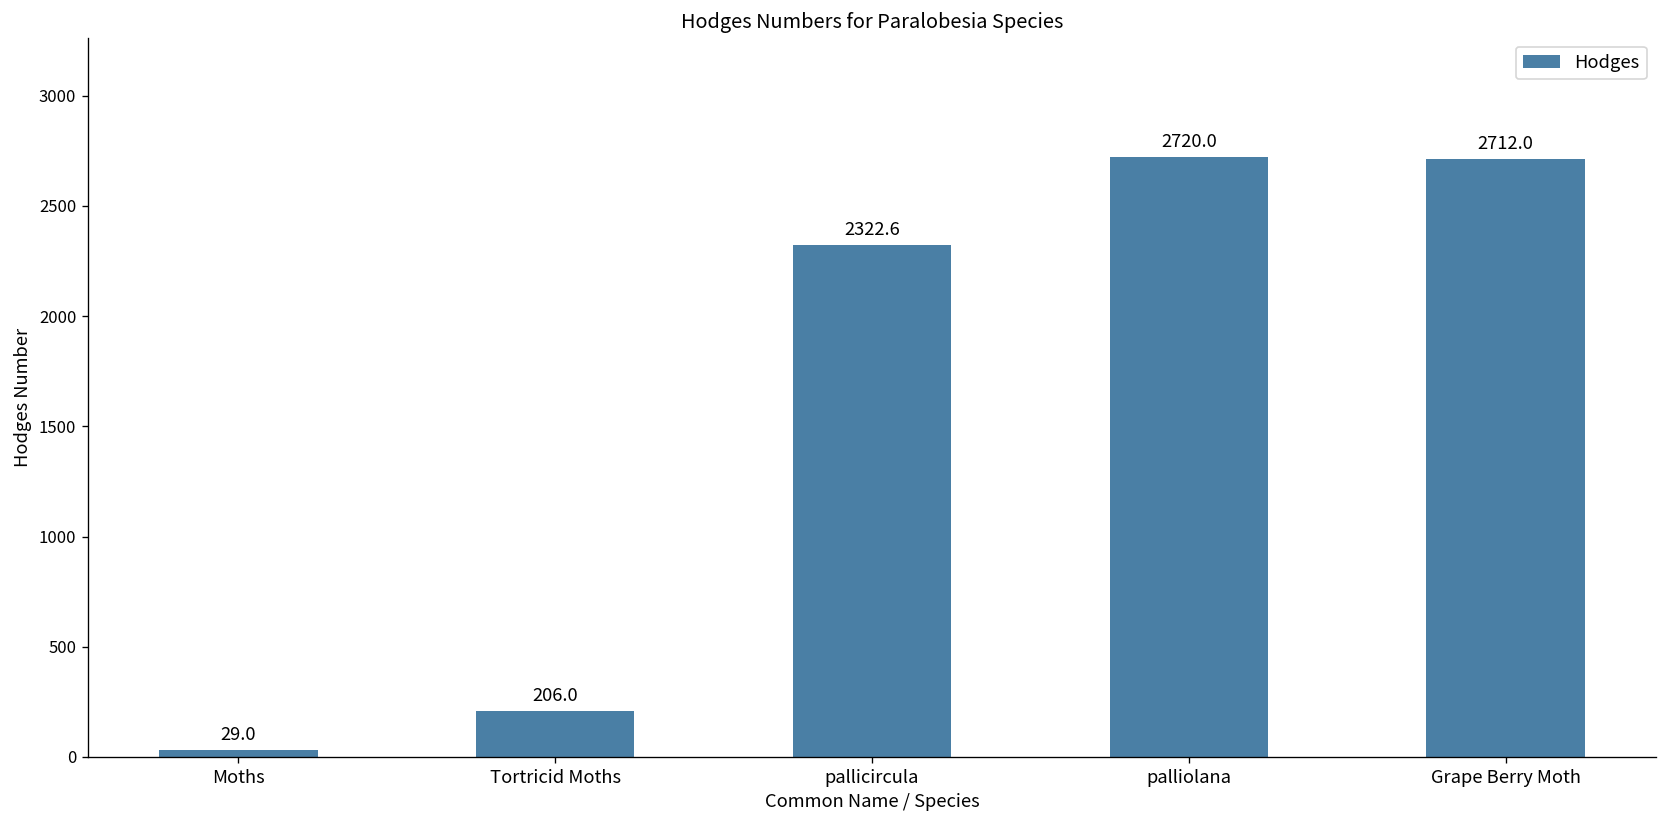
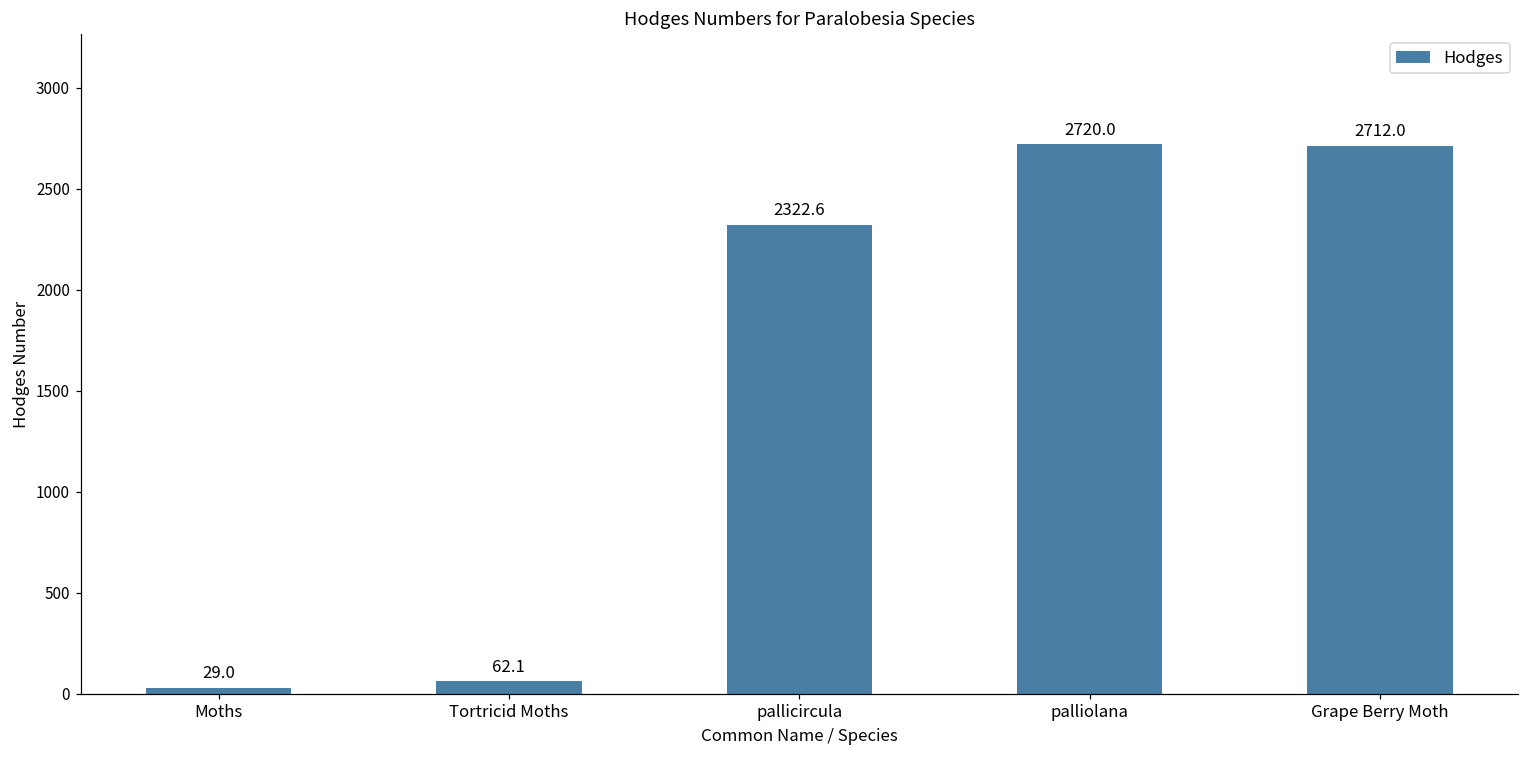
  {
    "Moths": 29.0,
-   "Tortricid Moths": 206.0,
+   "Tortricid Moths": 62.1,
    "pallicircula": 2322.6,
    "palliolana": 2720.0,
    "Grape Berry Moth": 2712.0
  }
